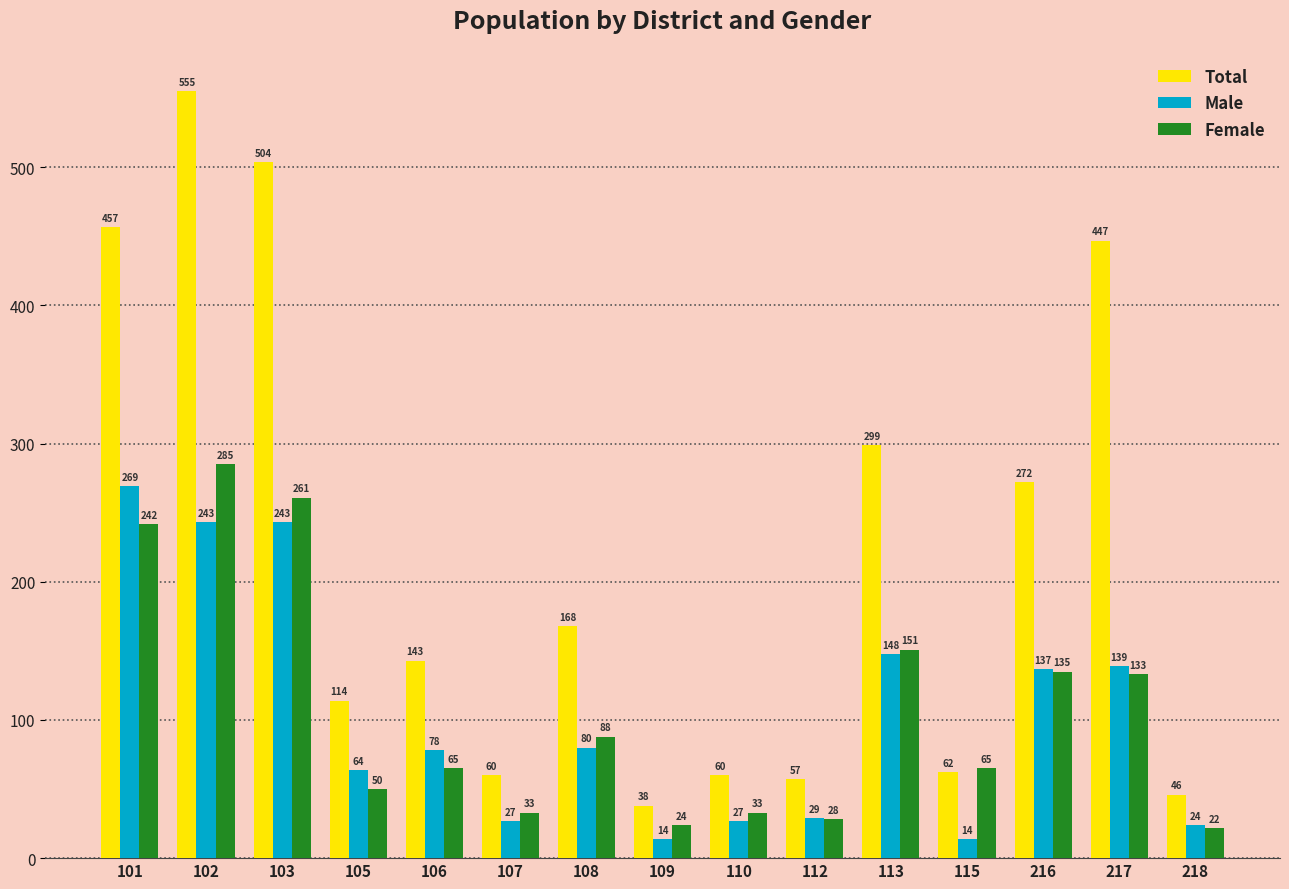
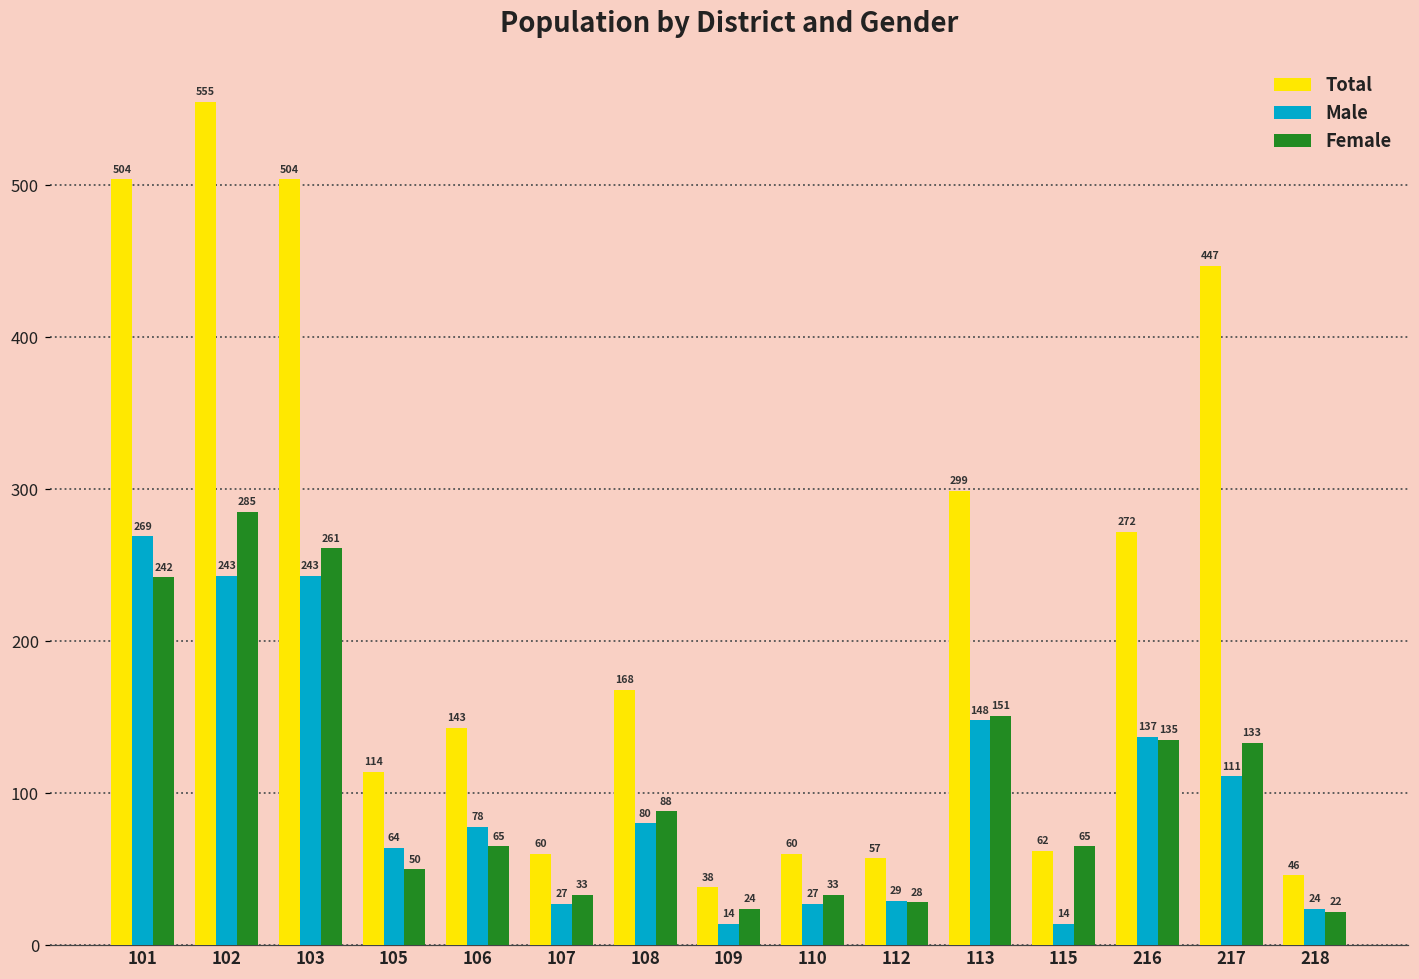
  {
    "Total": {
-     "101": 457,
+     "101": 504,
      "102": 555,
      "103": 504,
      "105": 114,
      "106": 143,
      "107": 60,
      "108": 168,
      "109": 38,
      "110": 60,
      "112": 57,
      "113": 299,
      "115": 62,
      "216": 272,
      "217": 447,
      "218": 46
    },
    "Male": {
      "101": 269,
      "102": 243,
      "103": 243,
      "105": 64,
      "106": 78,
      "107": 27,
      "108": 80,
      "109": 14,
      "110": 27,
      "112": 29,
      "113": 148,
      "115": 14,
      "216": 137,
-     "217": 139,
+     "217": 111,
      "218": 24
    },
    "Female": {
      "101": 242,
      "102": 285,
      "103": 261,
      "105": 50,
      "106": 65,
      "107": 33,
      "108": 88,
      "109": 24,
      "110": 33,
      "112": 28,
      "113": 151,
      "115": 65,
      "216": 135,
      "217": 133,
      "218": 22
    }
  }
